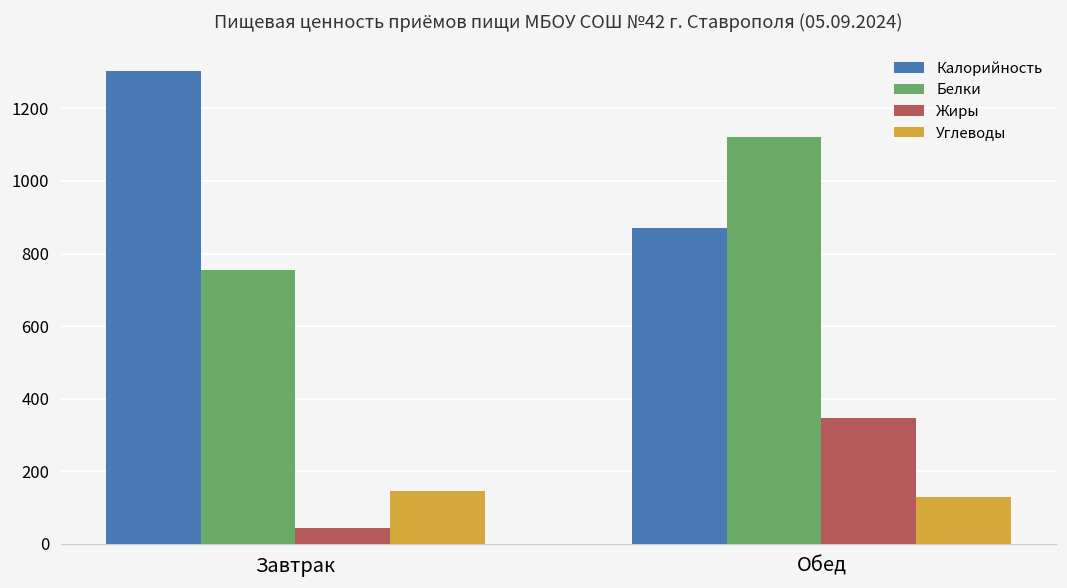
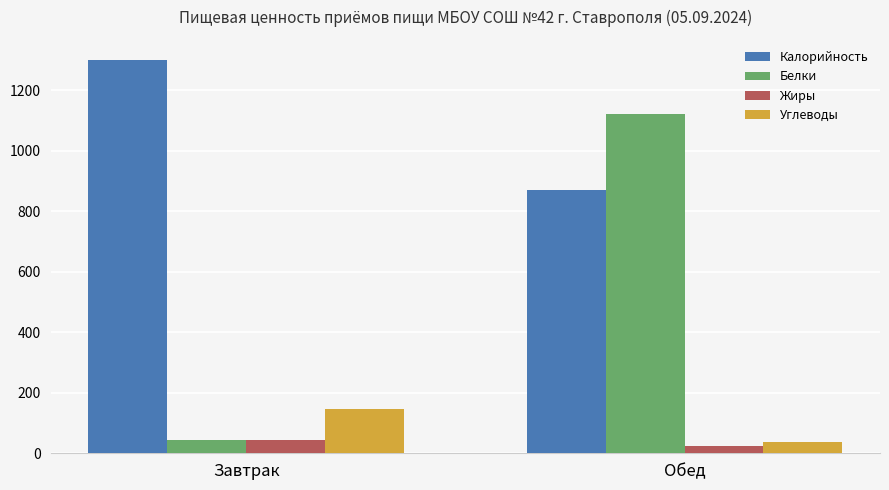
  {
    "Калорийность": {
      "Завтрак": 1300,
      "Обед": 870
    },
    "Белки": {
-     "Завтрак": 760,
+     "Завтрак": 40,
      "Обед": 1120
    },
    "Жиры": {
      "Завтрак": 40,
-     "Обед": 350
+     "Обед": 20
    },
    "Углеводы": {
      "Завтрак": 150,
-     "Обед": 130
+     "Обед": 40
    }
  }
